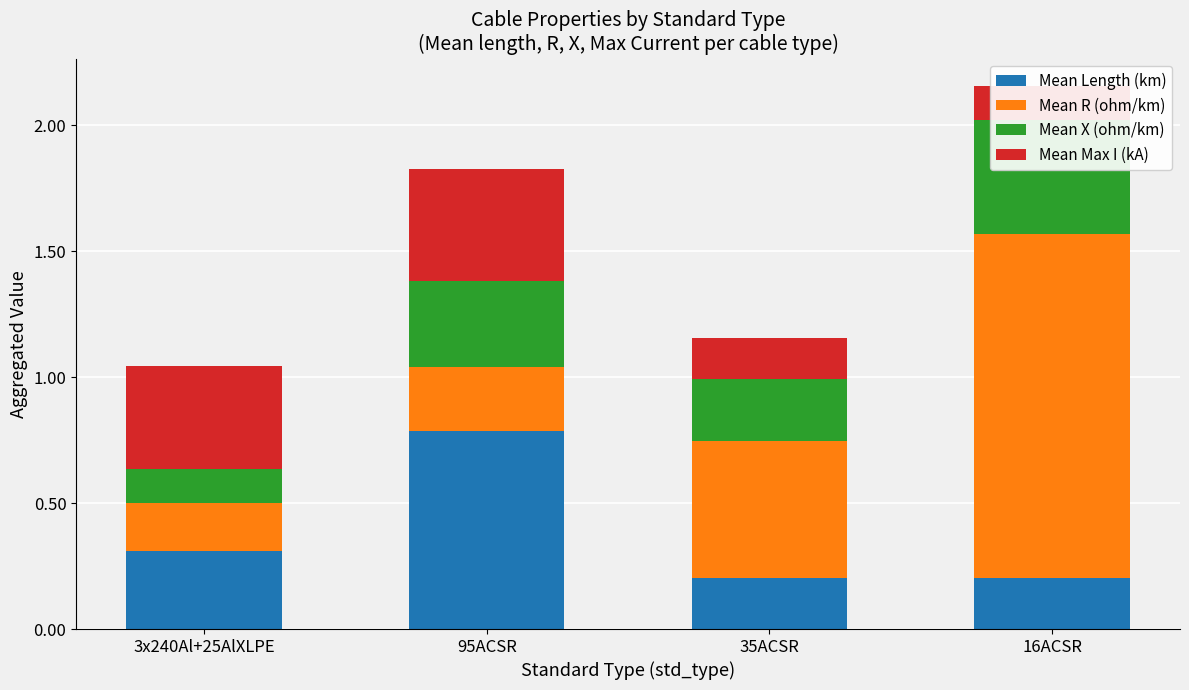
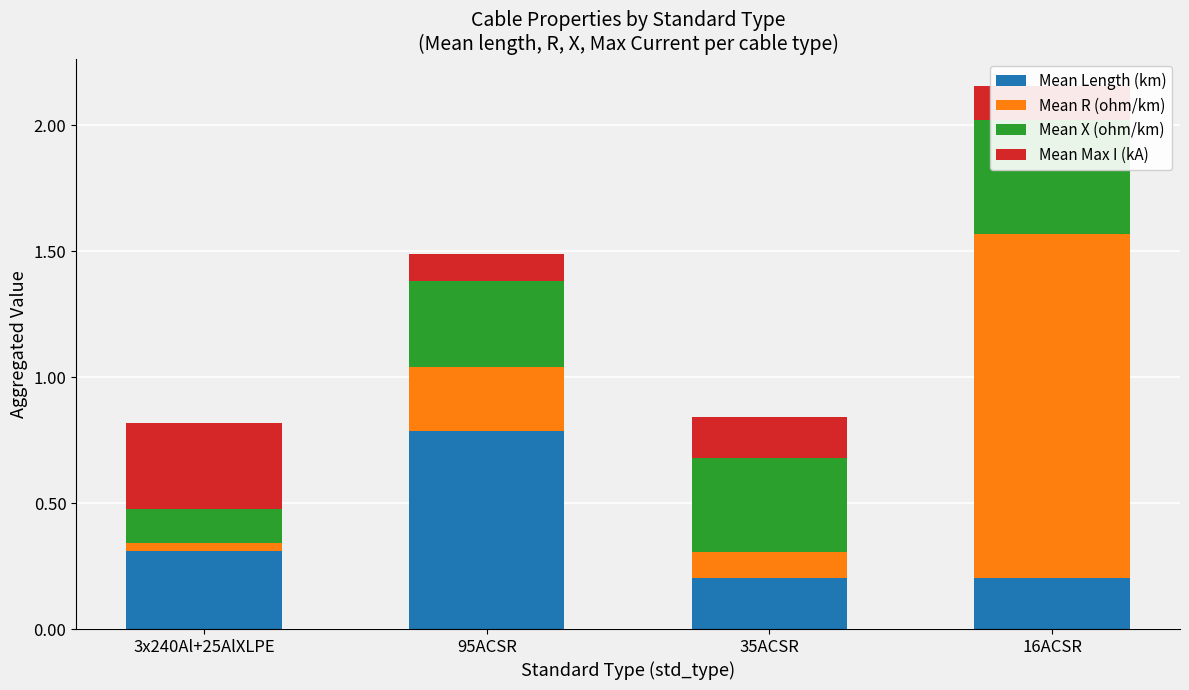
  {
    "Mean Length (km)": {
      "3x240Al+25AlXLPE": 0.31,
      "95ACSR": 0.79,
      "35ACSR": 0.20,
      "16ACSR": 0.20
    },
    "Mean R (ohm/km)": {
-     "3x240Al+25AlXLPE": 0.19,
+     "3x240Al+25AlXLPE": 0.03,
      "95ACSR": 0.25,
-     "35ACSR": 0.54,
+     "35ACSR": 0.10,
      "16ACSR": 1.36
    },
    "Mean X (ohm/km)": {
      "3x240Al+25AlXLPE": 0.14,
      "95ACSR": 0.34,
-     "35ACSR": 0.25
+     "35ACSR": 0.38
    },
    "Mean Max I (kA)": {
-     "3x240Al+25AlXLPE": 0.41,
-     "95ACSR": 0.45,
+     "3x240Al+25AlXLPE": 0.34,
+     "95ACSR": 0.11,
      "35ACSR": 0.16
    }
  }
